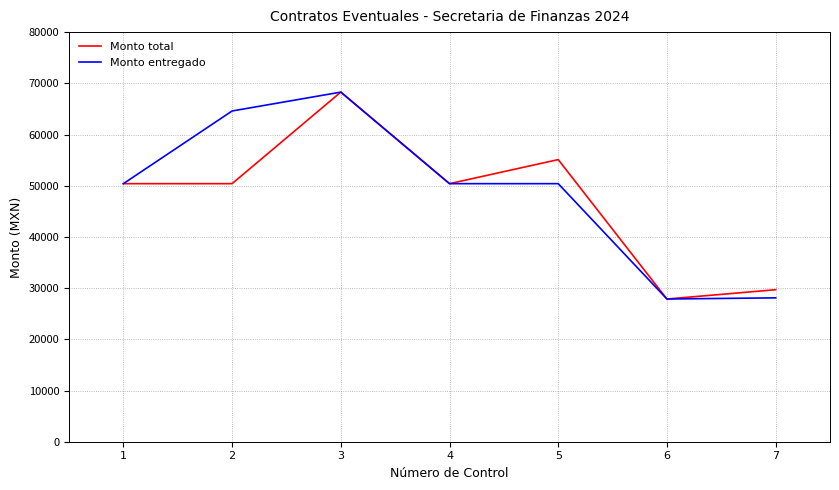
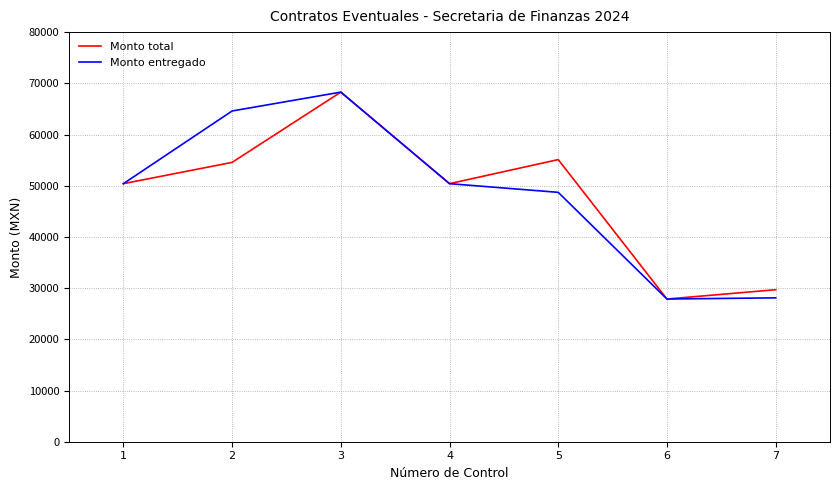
  {
    "Monto total": {
-     "2": 50000,
+     "2": 55000,
      "5": 55000,
      "7": 30000
    },
    "Monto entregado": {
      "2": 65000,
-     "5": 50000,
+     "5": 49000,
      "7": 28000
    }
  }
